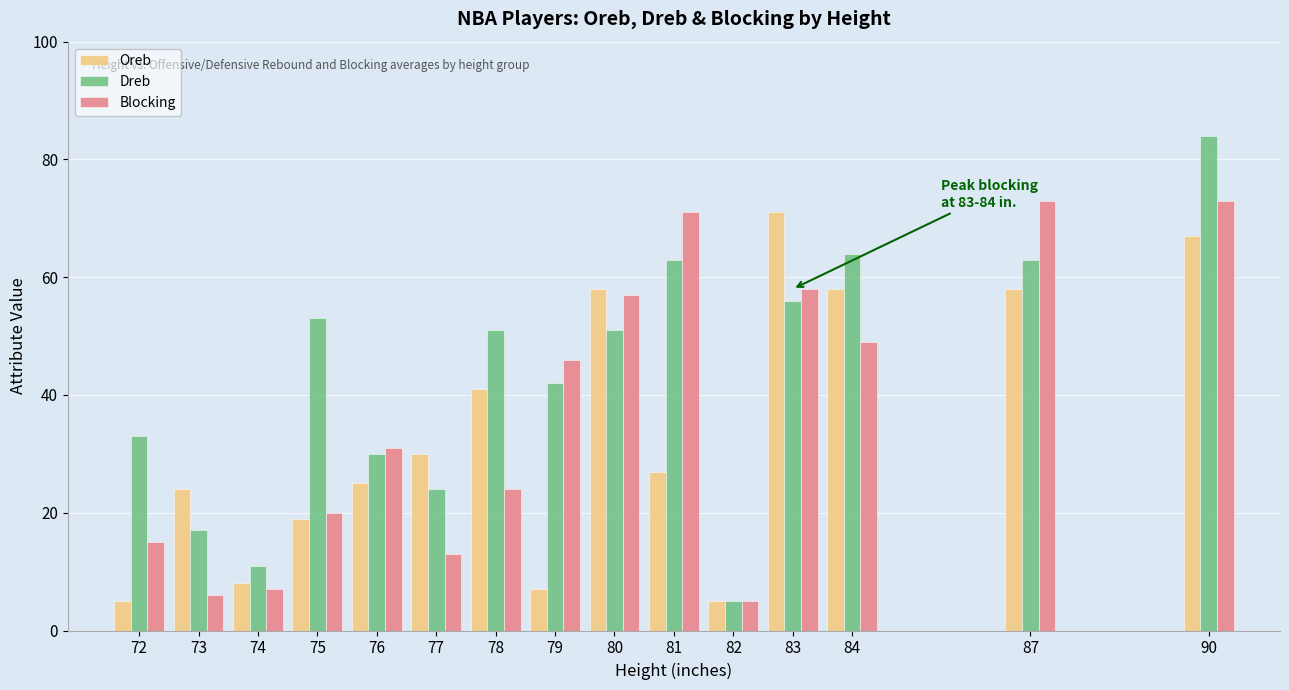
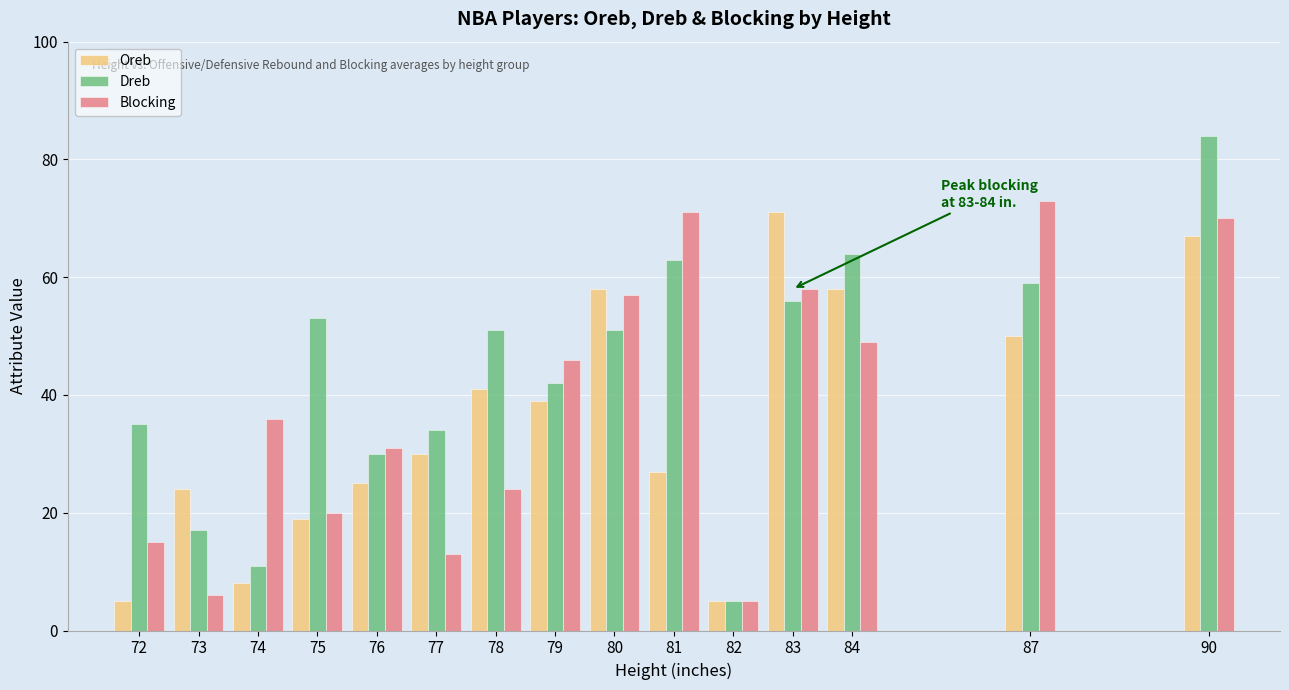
  {
    "Oreb": {
      "72": 5,
      "73": 24,
      "74": 8,
      "75": 19,
      "76": 25,
      "77": 30,
      "78": 41,
-     "79": 7,
+     "79": 39,
      "80": 58,
      "81": 27,
      "82": 5,
      "83": 71,
      "84": 58,
-     "87": 58,
+     "87": 50,
      "90": 67
    },
    "Dreb": {
-     "72": 33,
+     "72": 35,
      "73": 17,
      "74": 11,
      "75": 53,
      "76": 30,
-     "77": 24,
+     "77": 34,
      "78": 51,
      "79": 42,
      "80": 51,
      "81": 63,
      "82": 5,
      "83": 56,
-     "87": 63,
+     "87": 59,
      "90": 84
    },
    "Blocking": {
      "72": 15,
      "73": 6,
-     "74": 7,
+     "74": 36,
      "75": 20,
      "76": 31,
      "77": 13,
      "78": 24,
      "79": 46,
      "80": 57,
      "81": 71,
      "82": 5,
      "83": 58,
      "84": 49,
      "87": 73,
-     "90": 73
+     "90": 70
    }
  }
